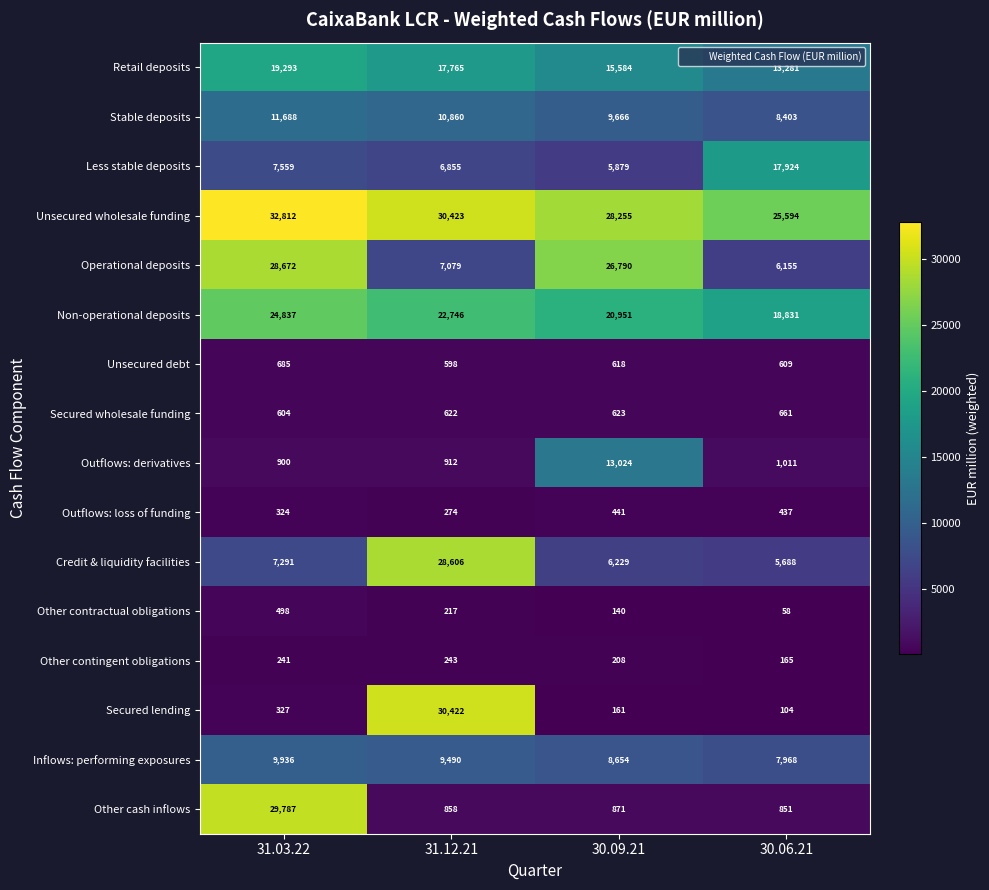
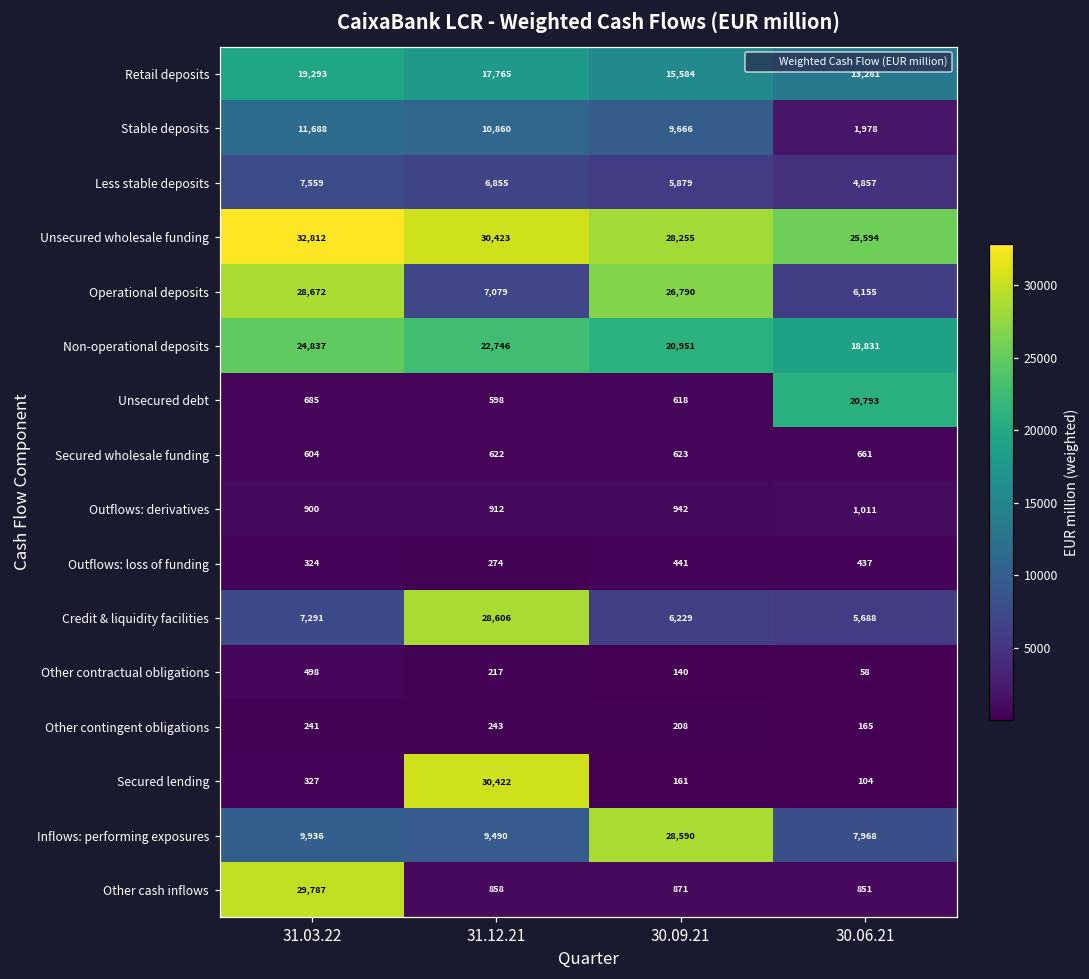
  {
    "Retail deposits": {
      "31.03.22": "19,293",
      "31.12.21": "17,765",
      "30.09.21": "15,584"
    },
    "Stable deposits": {
      "31.03.22": "11,688",
      "31.12.21": "10,860",
      "30.09.21": "9,666",
-     "30.06.21": "8,403"
+     "30.06.21": "1,978"
    },
    "Less stable deposits": {
      "31.03.22": "7,559",
      "31.12.21": "6,855",
      "30.09.21": "5,879",
-     "30.06.21": "17,924"
+     "30.06.21": "4,857"
    },
    "Unsecured wholesale funding": {
      "31.03.22": "32,812",
      "31.12.21": "30,423",
      "30.09.21": "28,255",
      "30.06.21": "25,594"
    },
    "Operational deposits": {
      "31.03.22": "28,672",
      "31.12.21": "7,079",
      "30.09.21": "26,790",
      "30.06.21": "6,155"
    },
    "Non-operational deposits": {
      "31.03.22": "24,837",
      "31.12.21": "22,746",
      "30.09.21": "20,951",
      "30.06.21": "18,831"
    },
    "Unsecured debt": {
      "31.03.22": "685",
      "31.12.21": "598",
      "30.09.21": "618",
-     "30.06.21": "609"
+     "30.06.21": "20,793"
    },
    "Secured wholesale funding": {
      "31.03.22": "604",
      "31.12.21": "622",
      "30.09.21": "623",
      "30.06.21": "661"
    },
    "Outflows: derivatives": {
      "31.03.22": "900",
      "31.12.21": "912",
-     "30.09.21": "13,024",
+     "30.09.21": "942",
      "30.06.21": "1,011"
    },
    "Outflows: loss of funding": {
      "31.03.22": "324",
      "31.12.21": "274",
      "30.09.21": "441",
      "30.06.21": "437"
    },
    "Credit & liquidity facilities": {
      "31.03.22": "7,291",
      "31.12.21": "28,606",
      "30.09.21": "6,229",
      "30.06.21": "5,688"
    },
    "Other contractual obligations": {
      "31.03.22": "498",
      "31.12.21": "217",
      "30.09.21": "140",
      "30.06.21": "58"
    },
    "Other contingent obligations": {
      "31.03.22": "241",
      "31.12.21": "243",
      "30.09.21": "208",
      "30.06.21": "165"
    },
    "Secured lending": {
      "31.03.22": "327",
      "31.12.21": "30,422",
      "30.09.21": "161",
      "30.06.21": "104"
    },
    "Inflows: performing exposures": {
      "31.03.22": "9,936",
      "31.12.21": "9,490",
-     "30.09.21": "8,654",
+     "30.09.21": "28,590",
      "30.06.21": "7,968"
    },
    "Other cash inflows": {
      "31.03.22": "29,787",
      "31.12.21": "858",
      "30.09.21": "871",
      "30.06.21": "851"
    }
  }
